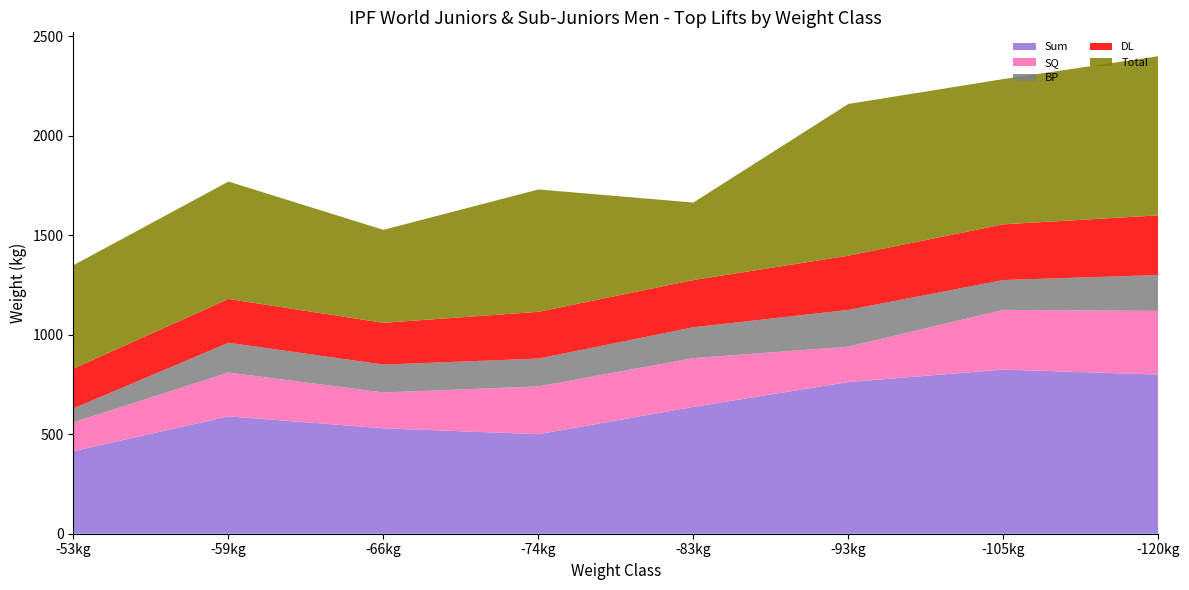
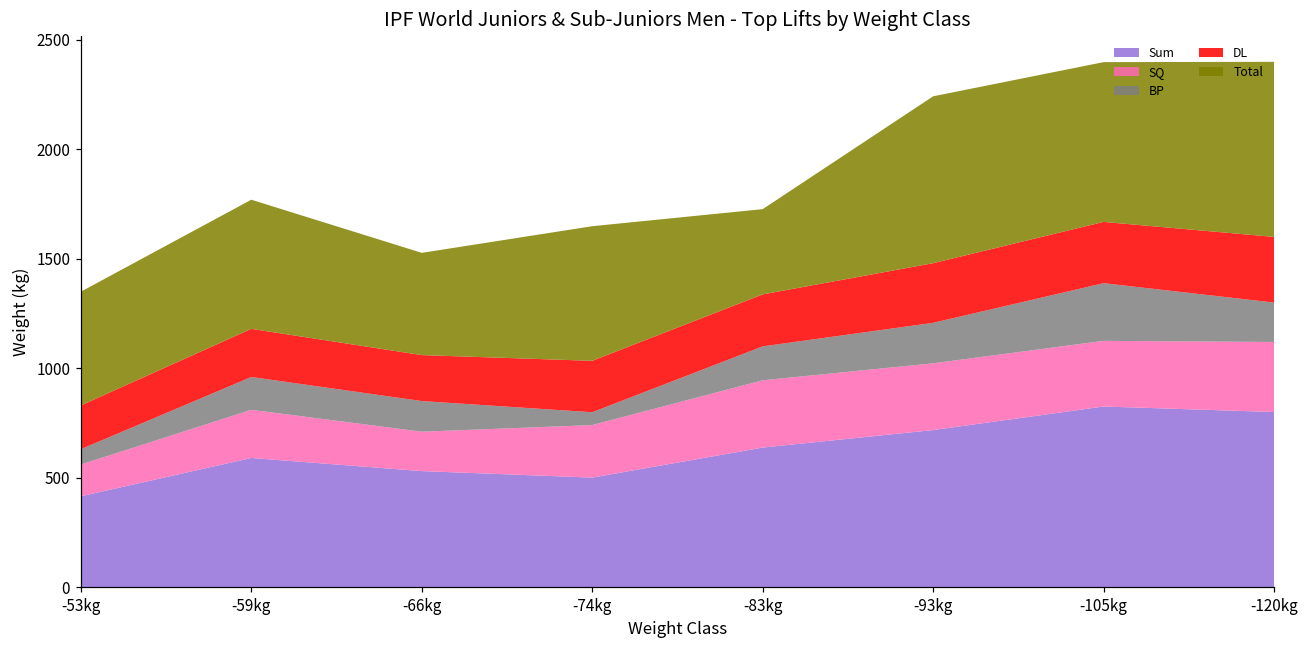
  {
    "Sum": {
      "-53kg": 420,
      "-59kg": 590,
      "-66kg": 530,
      "-74kg": 500,
      "-83kg": 640,
-     "-93kg": 760,
+     "-93kg": 720,
      "-105kg": 830,
      "-120kg": 800
    },
    "SQ": {
      "-53kg": 150,
      "-59kg": 220,
      "-66kg": 180,
      "-74kg": 240,
-     "-83kg": 250,
-     "-93kg": 180,
+     "-83kg": 310,
+     "-93kg": 310,
      "-105kg": 300,
      "-120kg": 320
    },
    "BP": {
      "-53kg": 70,
      "-59kg": 150,
      "-66kg": 140,
-     "-74kg": 140,
+     "-74kg": 60,
      "-83kg": 160,
      "-93kg": 190,
-     "-105kg": 150,
+     "-105kg": 260,
      "-120kg": 180
    },
    "DL": {
      "-53kg": 200,
      "-59kg": 220,
      "-66kg": 210,
      "-74kg": 240,
      "-83kg": 240,
      "-93kg": 270,
      "-105kg": 280,
      "-120kg": 300
    },
    "Total": {
      "-53kg": 520,
      "-59kg": 590,
      "-66kg": 470,
      "-74kg": 620,
      "-83kg": 390,
      "-93kg": 760,
      "-105kg": 730,
      "-120kg": 800
    }
  }
